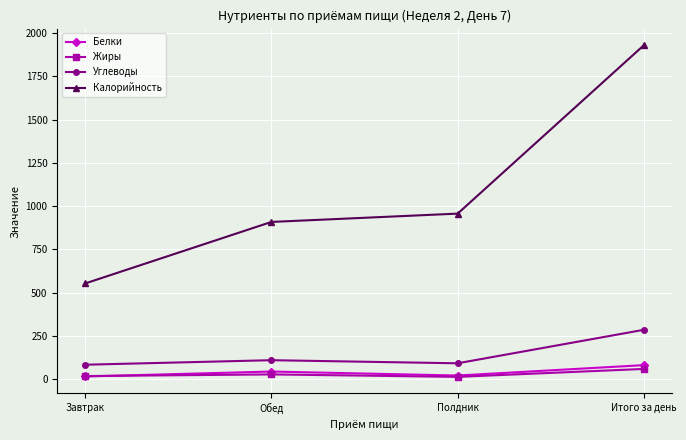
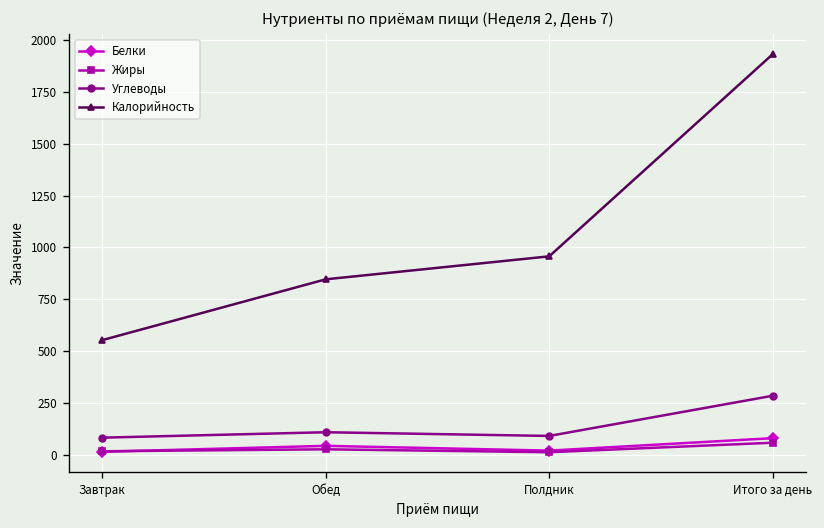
  {
    "Калорийность": {
      "Завтрак": 550,
-     "Обед": 910,
+     "Обед": 850,
      "Полдник": 960,
      "Итого за день": 1930
    }
  }
